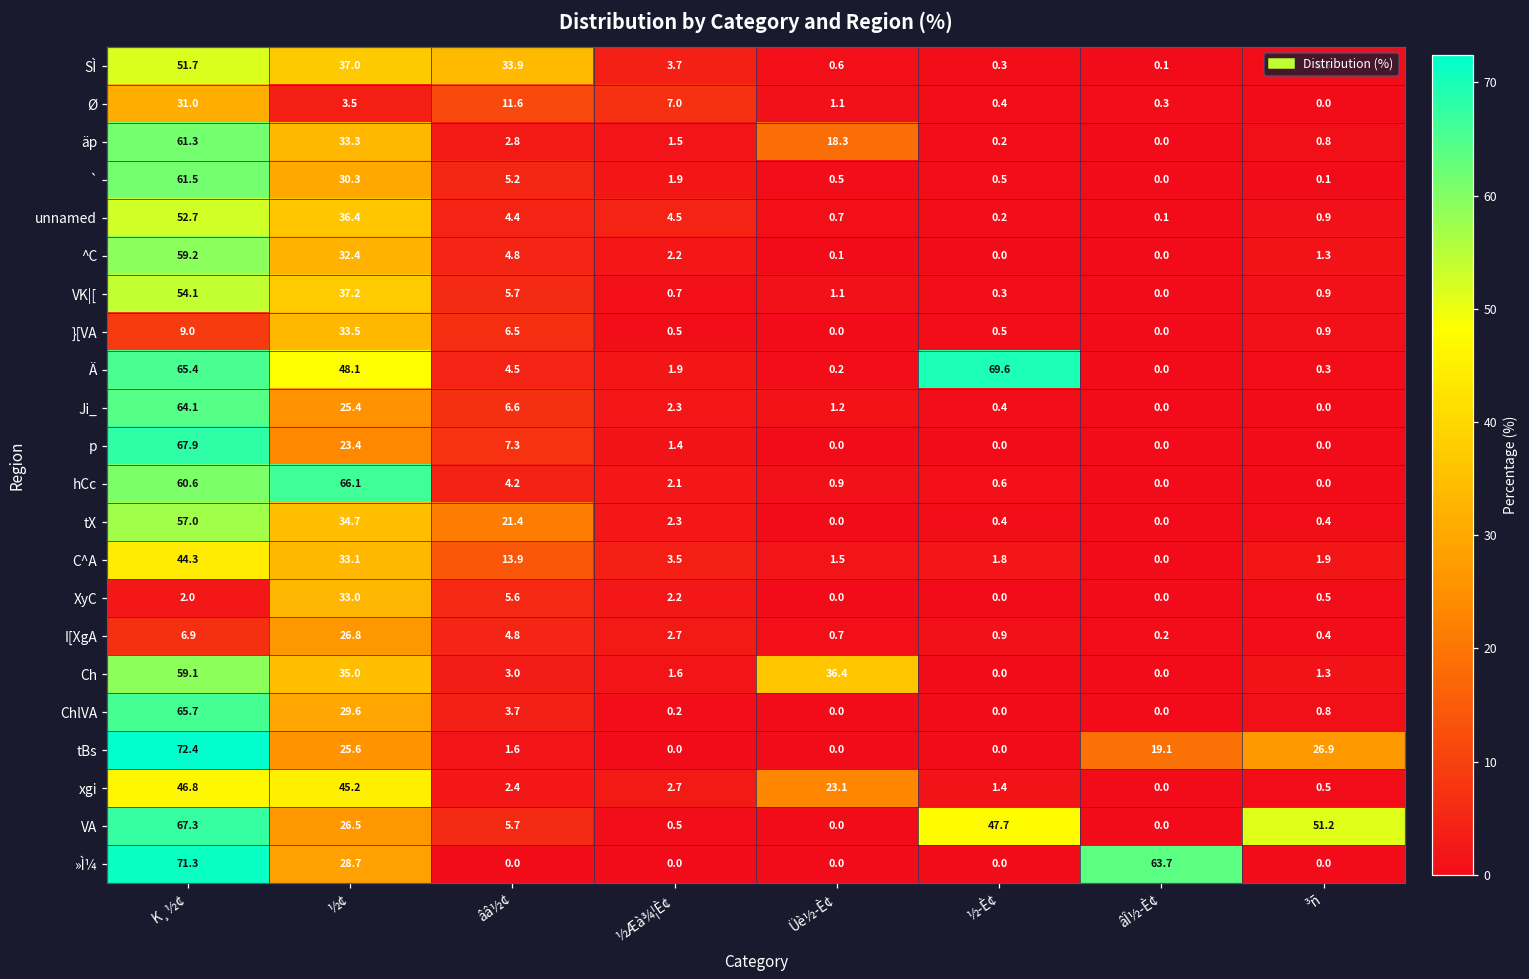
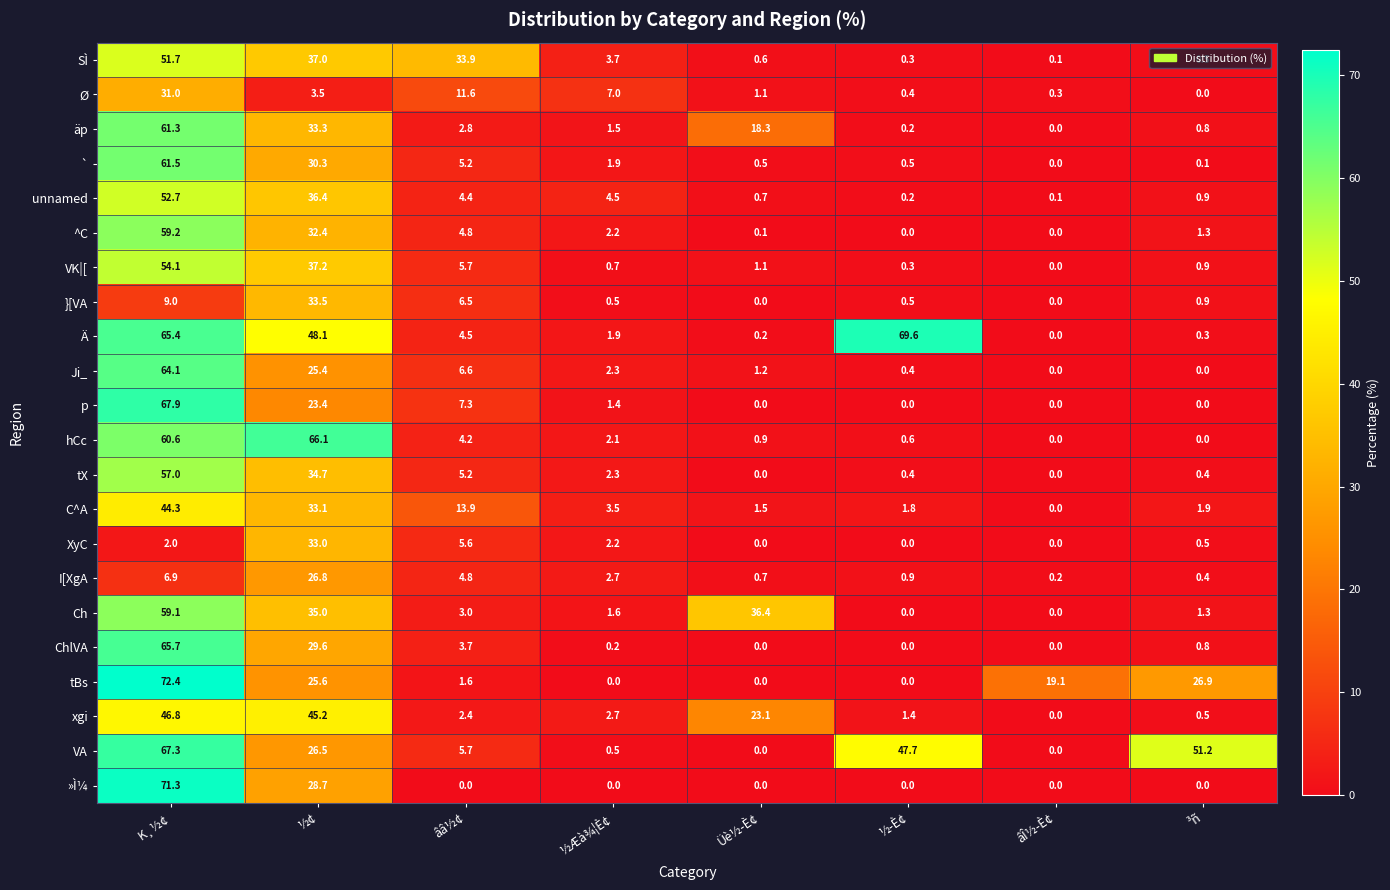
  {
    "SÌ": {
      "K¸½¢": 51.7,
      "½¢": 37.0,
      "ââ½¢": 33.9,
      "½Æà¾¦È¢": 3.7,
      "Üè½­È¢": 0.6,
      "½­È¢": 0.3,
      "âÎ½­È¢": 0.1
    },
    "Ø": {
      "K¸½¢": 31.0,
      "½¢": 3.5,
      "ââ½¢": 11.6,
      "½Æà¾¦È¢": 7.0,
      "Üè½­È¢": 1.1,
      "½­È¢": 0.4,
      "âÎ½­È¢": 0.3,
      "³ñ": 0.0
    },
    "äp": {
      "K¸½¢": 61.3,
      "½¢": 33.3,
      "ââ½¢": 2.8,
      "½Æà¾¦È¢": 1.5,
      "Üè½­È¢": 18.3,
      "½­È¢": 0.2,
      "âÎ½­È¢": 0.0,
      "³ñ": 0.8
    },
    "`": {
      "K¸½¢": 61.5,
      "½¢": 30.3,
      "ââ½¢": 5.2,
      "½Æà¾¦È¢": 1.9,
      "Üè½­È¢": 0.5,
      "½­È¢": 0.5,
      "âÎ½­È¢": 0.0,
      "³ñ": 0.1
    },
    "unnamed": {
      "K¸½¢": 52.7,
      "½¢": 36.4,
      "ââ½¢": 4.4,
      "½Æà¾¦È¢": 4.5,
      "Üè½­È¢": 0.7,
      "½­È¢": 0.2,
      "âÎ½­È¢": 0.1,
      "³ñ": 0.9
    },
    "^C": {
      "K¸½¢": 59.2,
      "½¢": 32.4,
      "ââ½¢": 4.8,
      "½Æà¾¦È¢": 2.2,
      "Üè½­È¢": 0.1,
      "½­È¢": 0.0,
      "âÎ½­È¢": 0.0,
      "³ñ": 1.3
    },
    "VK|[": {
      "K¸½¢": 54.1,
      "½¢": 37.2,
      "ââ½¢": 5.7,
      "½Æà¾¦È¢": 0.7,
      "Üè½­È¢": 1.1,
      "½­È¢": 0.3,
      "âÎ½­È¢": 0.0,
      "³ñ": 0.9
    },
    "}[VA": {
      "K¸½¢": 9.0,
      "½¢": 33.5,
      "ââ½¢": 6.5,
      "½Æà¾¦È¢": 0.5,
      "Üè½­È¢": 0.0,
      "½­È¢": 0.5,
      "âÎ½­È¢": 0.0,
      "³ñ": 0.9
    },
    "Ä": {
      "K¸½¢": 65.4,
      "½¢": 48.1,
      "ââ½¢": 4.5,
      "½Æà¾¦È¢": 1.9,
      "Üè½­È¢": 0.2,
      "½­È¢": 69.6,
      "âÎ½­È¢": 0.0,
      "³ñ": 0.3
    },
    "Ji_": {
      "K¸½¢": 64.1,
      "½¢": 25.4,
      "ââ½¢": 6.6,
      "½Æà¾¦È¢": 2.3,
      "Üè½­È¢": 1.2,
      "½­È¢": 0.4,
      "âÎ½­È¢": 0.0,
      "³ñ": 0.0
    },
    "p": {
      "K¸½¢": 67.9,
      "½¢": 23.4,
      "ââ½¢": 7.3,
      "½Æà¾¦È¢": 1.4,
      "Üè½­È¢": 0.0,
      "½­È¢": 0.0,
      "âÎ½­È¢": 0.0,
      "³ñ": 0.0
    },
    "hCc": {
      "K¸½¢": 60.6,
      "½¢": 66.1,
      "ââ½¢": 4.2,
      "½Æà¾¦È¢": 2.1,
      "Üè½­È¢": 0.9,
      "½­È¢": 0.6,
      "âÎ½­È¢": 0.0,
      "³ñ": 0.0
    },
    "tX": {
      "K¸½¢": 57.0,
      "½¢": 34.7,
-     "ââ½¢": 21.4,
+     "ââ½¢": 5.2,
      "½Æà¾¦È¢": 2.3,
      "Üè½­È¢": 0.0,
      "½­È¢": 0.4,
      "âÎ½­È¢": 0.0,
      "³ñ": 0.4
    },
    "C^A": {
      "K¸½¢": 44.3,
      "½¢": 33.1,
      "ââ½¢": 13.9,
      "½Æà¾¦È¢": 3.5,
      "Üè½­È¢": 1.5,
      "½­È¢": 1.8,
      "âÎ½­È¢": 0.0,
      "³ñ": 1.9
    },
    "XyC": {
      "K¸½¢": 2.0,
      "½¢": 33.0,
      "ââ½¢": 5.6,
      "½Æà¾¦È¢": 2.2,
      "Üè½­È¢": 0.0,
      "½­È¢": 0.0,
      "âÎ½­È¢": 0.0,
      "³ñ": 0.5
    },
    "I[XgA": {
      "K¸½¢": 6.9,
      "½¢": 26.8,
      "ââ½¢": 4.8,
      "½Æà¾¦È¢": 2.7,
      "Üè½­È¢": 0.7,
      "½­È¢": 0.9,
      "âÎ½­È¢": 0.2,
      "³ñ": 0.4
    },
    "Ch": {
      "K¸½¢": 59.1,
      "½¢": 35.0,
      "ââ½¢": 3.0,
      "½Æà¾¦È¢": 1.6,
      "Üè½­È¢": 36.4,
      "½­È¢": 0.0,
      "âÎ½­È¢": 0.0,
      "³ñ": 1.3
    },
    "ChlVA": {
      "K¸½¢": 65.7,
      "½¢": 29.6,
      "ââ½¢": 3.7,
      "½Æà¾¦È¢": 0.2,
      "Üè½­È¢": 0.0,
      "½­È¢": 0.0,
      "âÎ½­È¢": 0.0,
      "³ñ": 0.8
    },
    "tBs": {
      "K¸½¢": 72.4,
      "½¢": 25.6,
      "ââ½¢": 1.6,
      "½Æà¾¦È¢": 0.0,
      "Üè½­È¢": 0.0,
      "½­È¢": 0.0,
      "âÎ½­È¢": 19.1,
      "³ñ": 26.9
    },
    "xgi": {
      "K¸½¢": 46.8,
      "½¢": 45.2,
      "ââ½¢": 2.4,
      "½Æà¾¦È¢": 2.7,
      "Üè½­È¢": 23.1,
      "½­È¢": 1.4,
      "âÎ½­È¢": 0.0,
      "³ñ": 0.5
    },
    "VA": {
      "K¸½¢": 67.3,
      "½¢": 26.5,
      "ââ½¢": 5.7,
      "½Æà¾¦È¢": 0.5,
      "Üè½­È¢": 0.0,
      "½­È¢": 47.7,
      "âÎ½­È¢": 0.0,
      "³ñ": 51.2
    },
    "»Ì¼": {
      "K¸½¢": 71.3,
      "½¢": 28.7,
      "ââ½¢": 0.0,
      "½Æà¾¦È¢": 0.0,
      "Üè½­È¢": 0.0,
      "½­È¢": 0.0,
-     "âÎ½­È¢": 63.7,
+     "âÎ½­È¢": 0.0,
      "³ñ": 0.0
    }
  }
